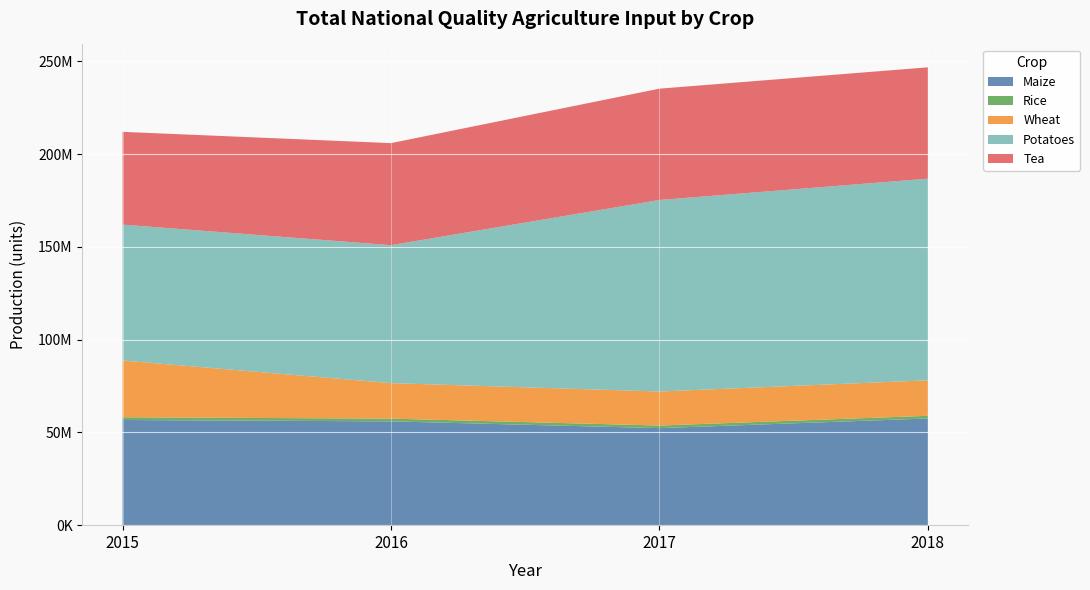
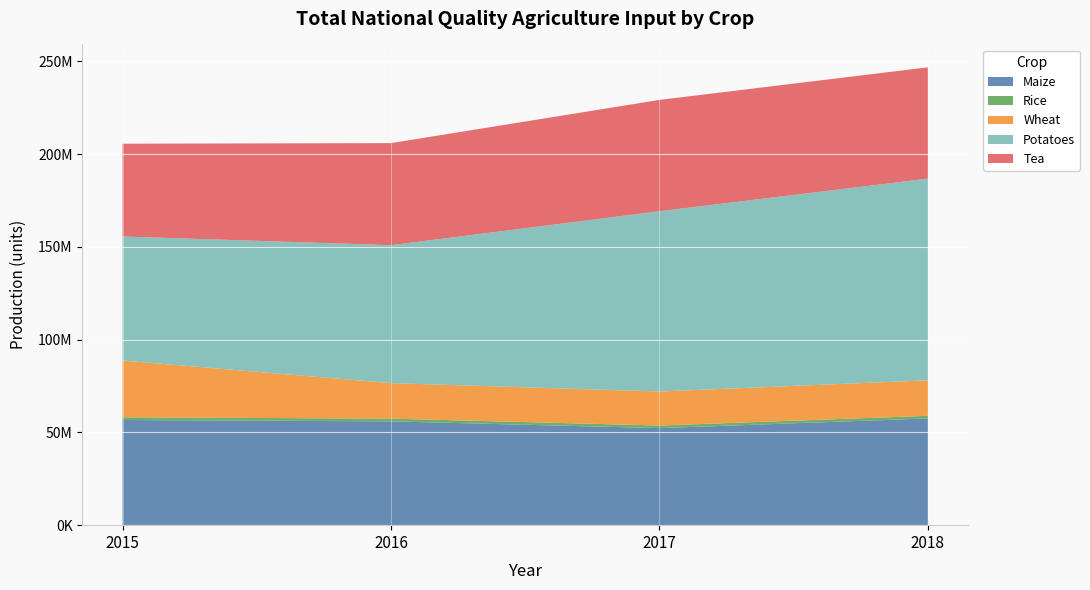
  {
    "Maize": {
      "2015": 57000000,
      "2016": 56000000,
      "2017": 52000000,
      "2018": 57000000
    },
    "Rice": {
      "2015": 1000000,
      "2016": 1000000,
      "2017": 1000000,
      "2018": 1000000
    },
    "Wheat": {
      "2015": 31000000,
      "2016": 19000000,
      "2017": 18000000,
      "2018": 19000000
    },
    "Potatoes": {
-     "2015": 73000000,
+     "2015": 67000000,
      "2016": 74000000,
-     "2017": 103000000,
+     "2017": 97000000,
      "2018": 109000000
    },
    "Tea": {
      "2015": 50000000,
      "2016": 55000000,
      "2017": 60000000,
      "2018": 60000000
    }
  }
